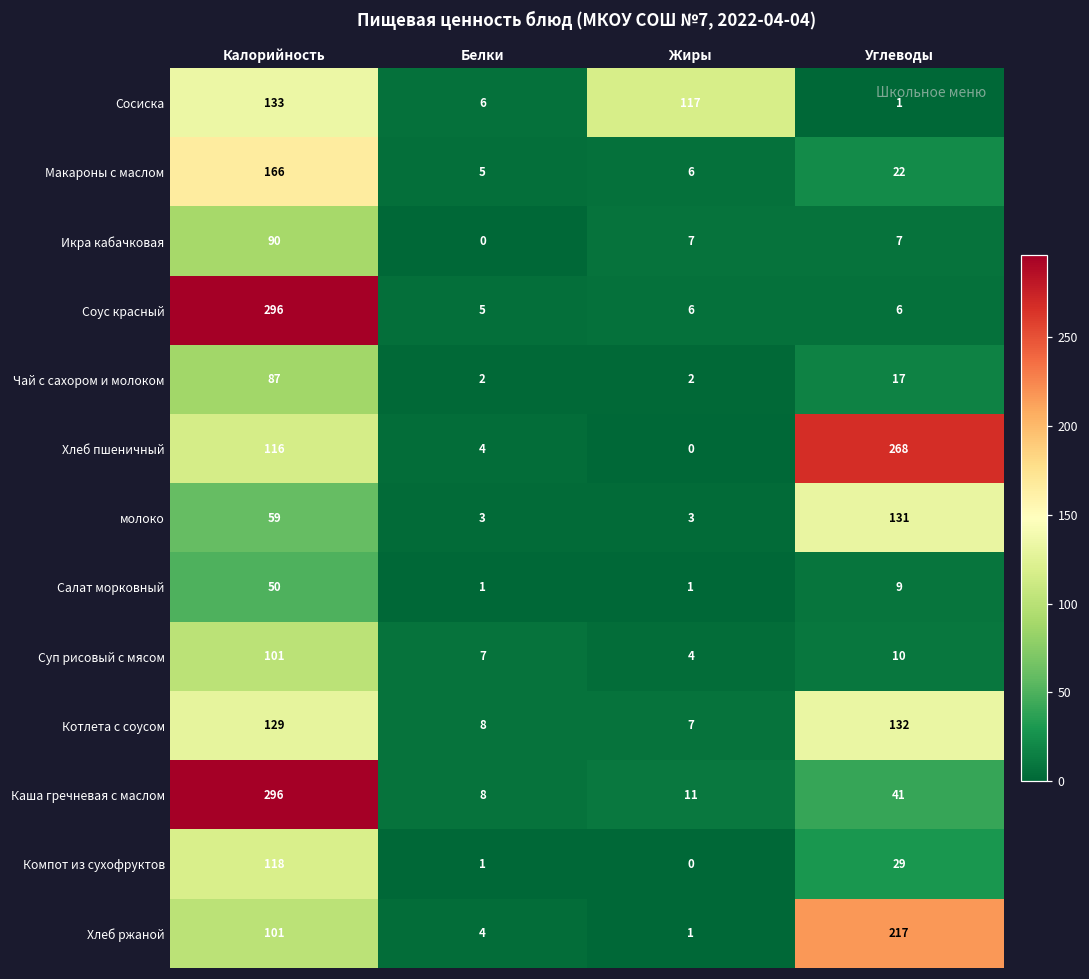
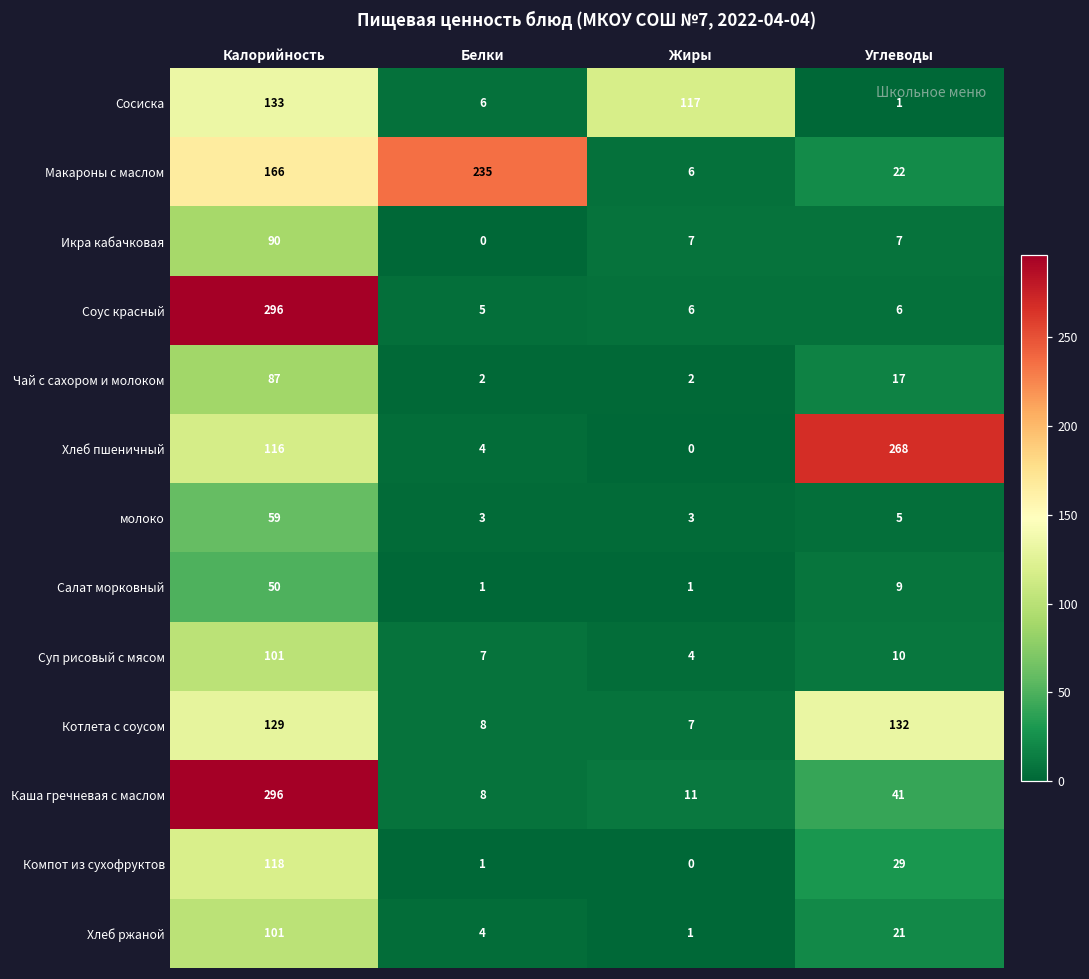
  {
    "Сосиска": {
      "Калорийность": 133,
      "Белки": 6,
      "Жиры": 117
    },
    "Макароны с маслом": {
      "Калорийность": 166,
-     "Белки": 5,
+     "Белки": 235,
      "Жиры": 6,
      "Углеводы": 22
    },
    "Икра кабачковая": {
      "Калорийность": 90,
      "Белки": 0,
      "Жиры": 7,
      "Углеводы": 7
    },
    "Соус красный": {
      "Калорийность": 296,
      "Белки": 5,
      "Жиры": 6,
      "Углеводы": 6
    },
    "Чай с сахором и молоком": {
      "Калорийность": 87,
      "Белки": 2,
      "Жиры": 2,
      "Углеводы": 17
    },
    "Хлеб пшеничный": {
      "Калорийность": 116,
      "Белки": 4,
      "Жиры": 0,
      "Углеводы": 268
    },
    "молоко": {
      "Калорийность": 59,
      "Белки": 3,
      "Жиры": 3,
-     "Углеводы": 131
+     "Углеводы": 5
    },
    "Салат морковный": {
      "Калорийность": 50,
      "Белки": 1,
      "Жиры": 1,
      "Углеводы": 9
    },
    "Суп рисовый с мясом": {
      "Калорийность": 101,
      "Белки": 7,
      "Жиры": 4,
      "Углеводы": 10
    },
    "Котлета с соусом": {
      "Калорийность": 129,
      "Белки": 8,
      "Жиры": 7,
      "Углеводы": 132
    },
    "Каша гречневая с маслом": {
      "Калорийность": 296,
      "Белки": 8,
      "Жиры": 11,
      "Углеводы": 41
    },
    "Компот из сухофруктов": {
      "Калорийность": 118,
      "Белки": 1,
      "Жиры": 0,
      "Углеводы": 29
    },
    "Хлеб ржаной": {
      "Калорийность": 101,
      "Белки": 4,
      "Жиры": 1,
-     "Углеводы": 217
+     "Углеводы": 21
    }
  }
